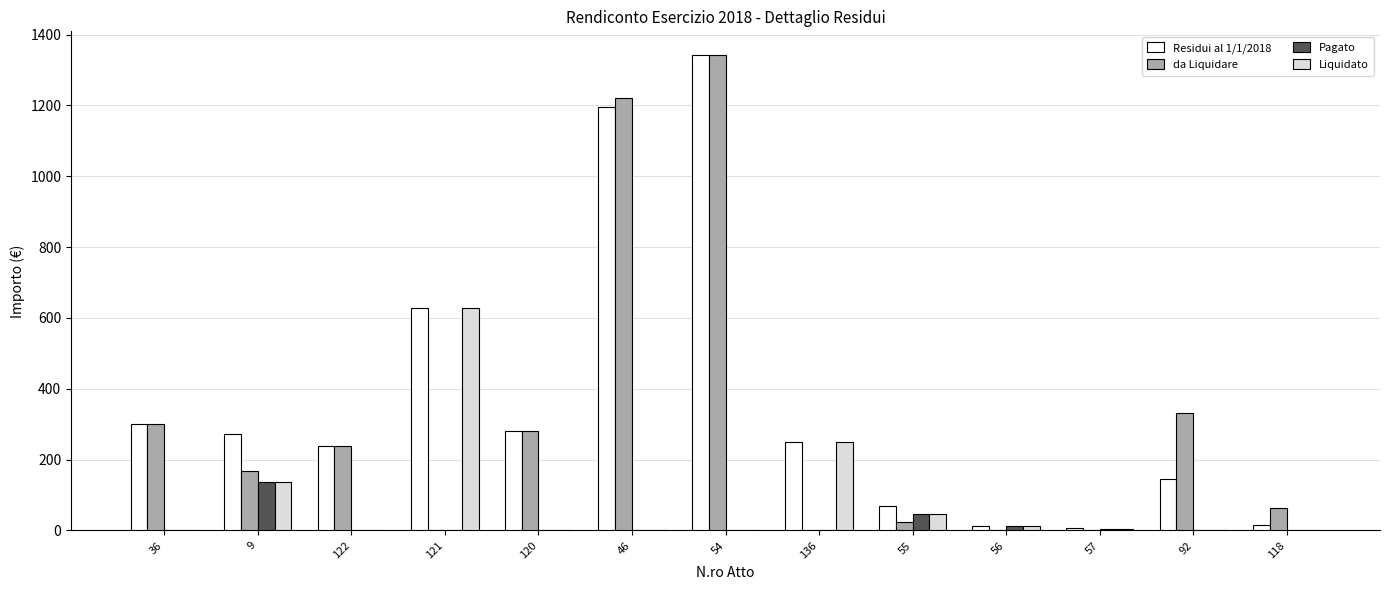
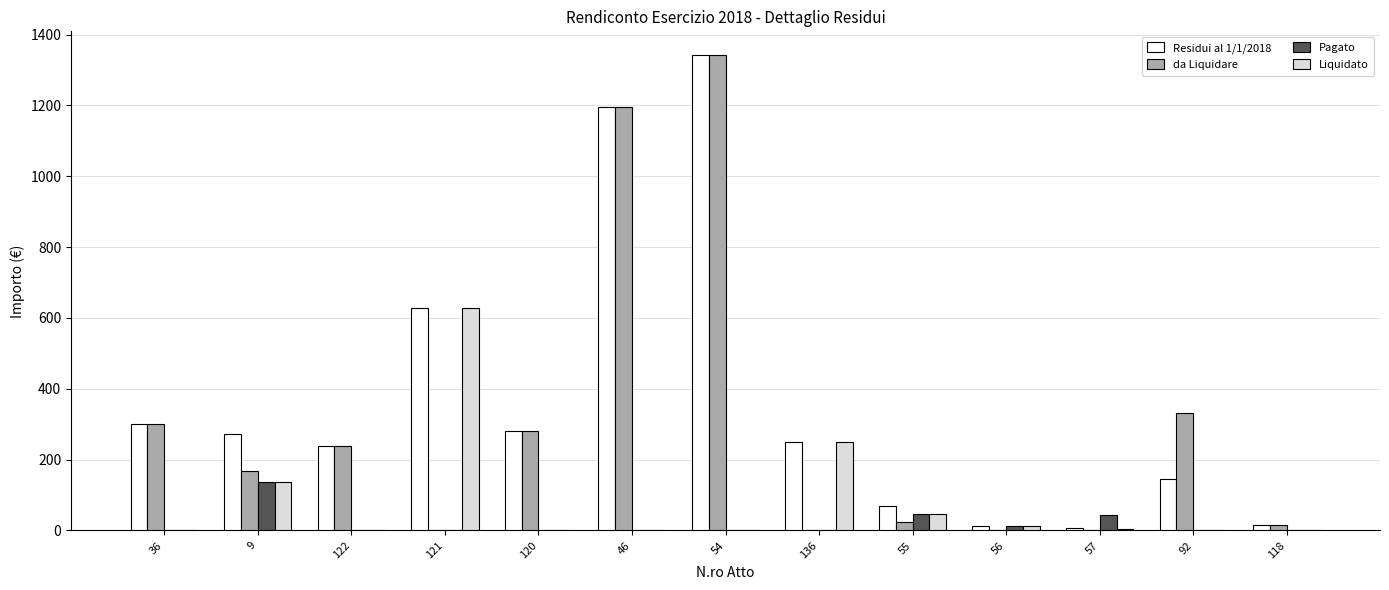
  {
    "da Liquidare": {
      "36": 300,
      "9": 170,
      "122": 240,
      "121": 0,
      "120": 280,
-     "46": 1220,
+     "46": 1200,
      "54": 1340,
      "136": 0,
      "55": 20,
      "92": 330,
-     "118": 60
+     "118": 20
    },
    "Pagato": {
      "36": 0,
      "9": 140,
      "122": 0,
      "121": 0,
      "120": 0,
      "46": 0,
      "54": 0,
      "136": 0,
      "55": 50,
      "56": 10,
-     "57": 0,
+     "57": 50,
      "92": 0,
      "118": 0
    }
  }
